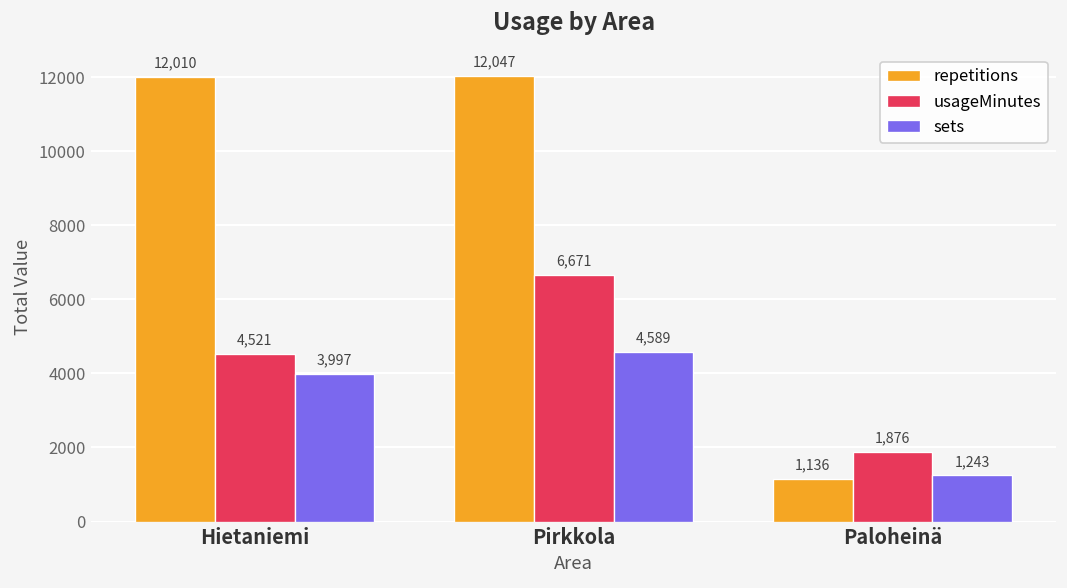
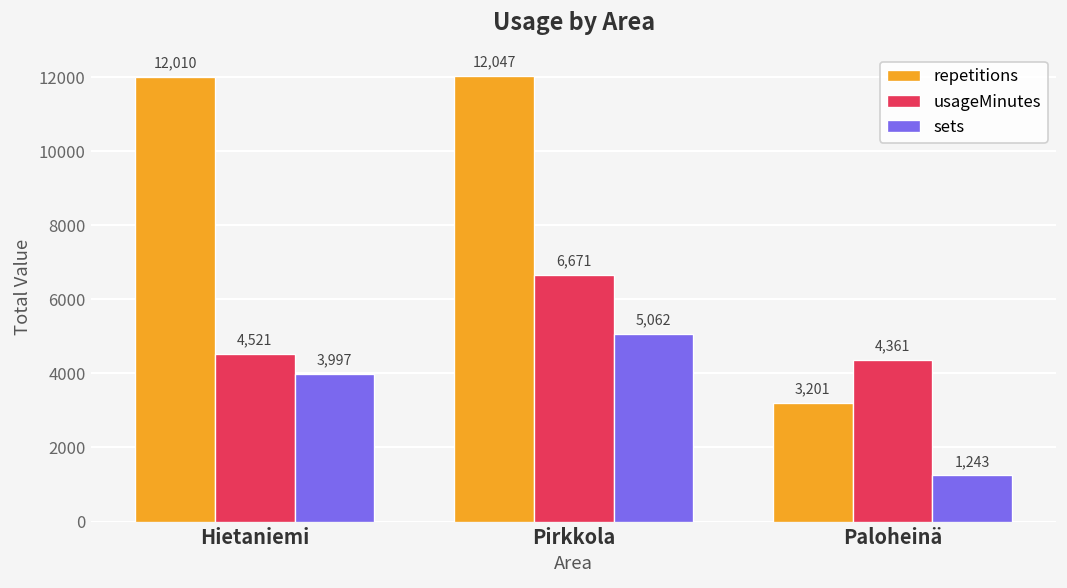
  {
    "repetitions": {
      "Hietaniemi": "12,010",
      "Pirkkola": "12,047",
-     "Paloheinä": "1,136"
+     "Paloheinä": "3,201"
    },
    "usageMinutes": {
      "Hietaniemi": "4,521",
      "Pirkkola": "6,671",
-     "Paloheinä": "1,876"
+     "Paloheinä": "4,361"
    },
    "sets": {
      "Hietaniemi": "3,997",
-     "Pirkkola": "4,589",
+     "Pirkkola": "5,062",
      "Paloheinä": "1,243"
    }
  }
